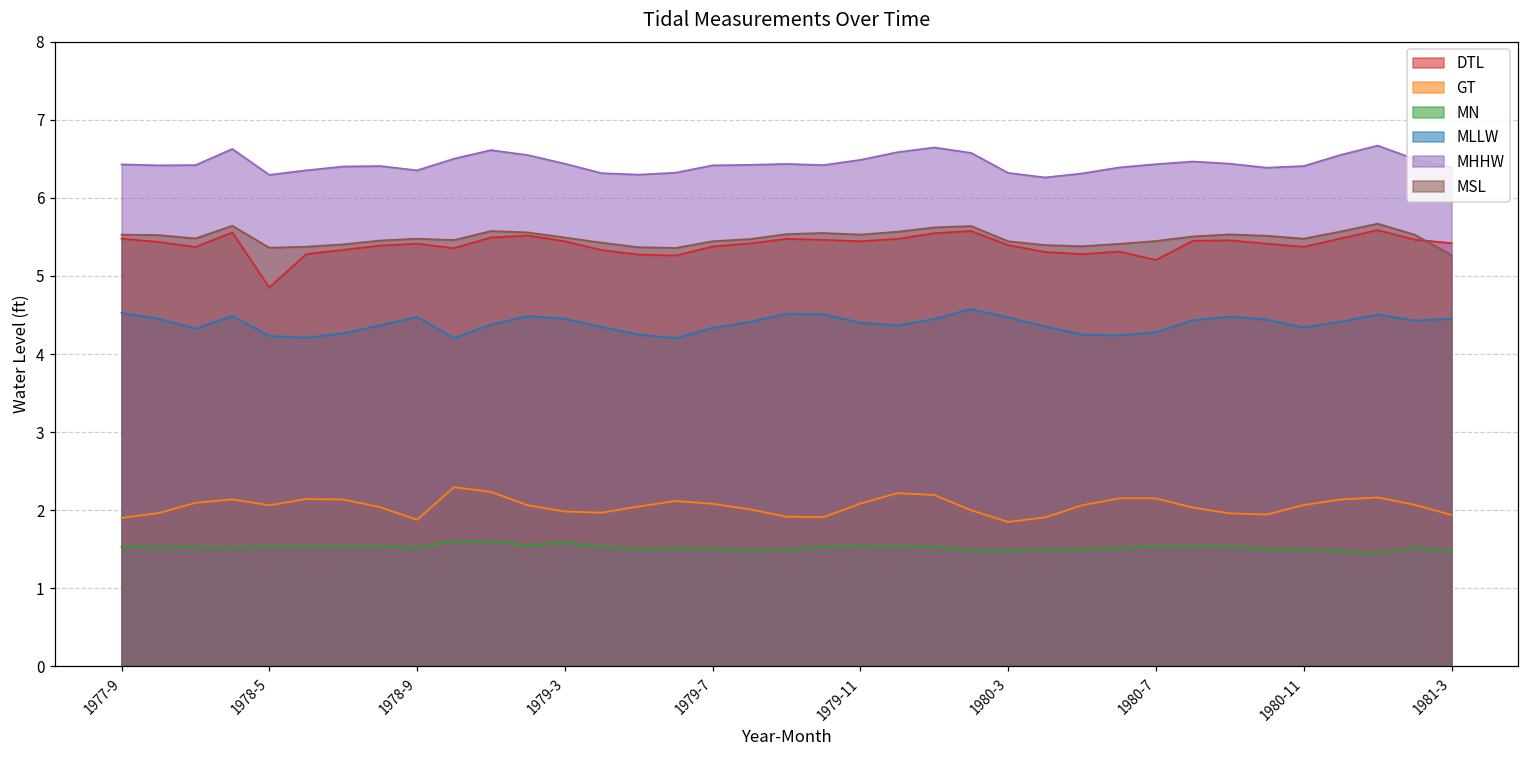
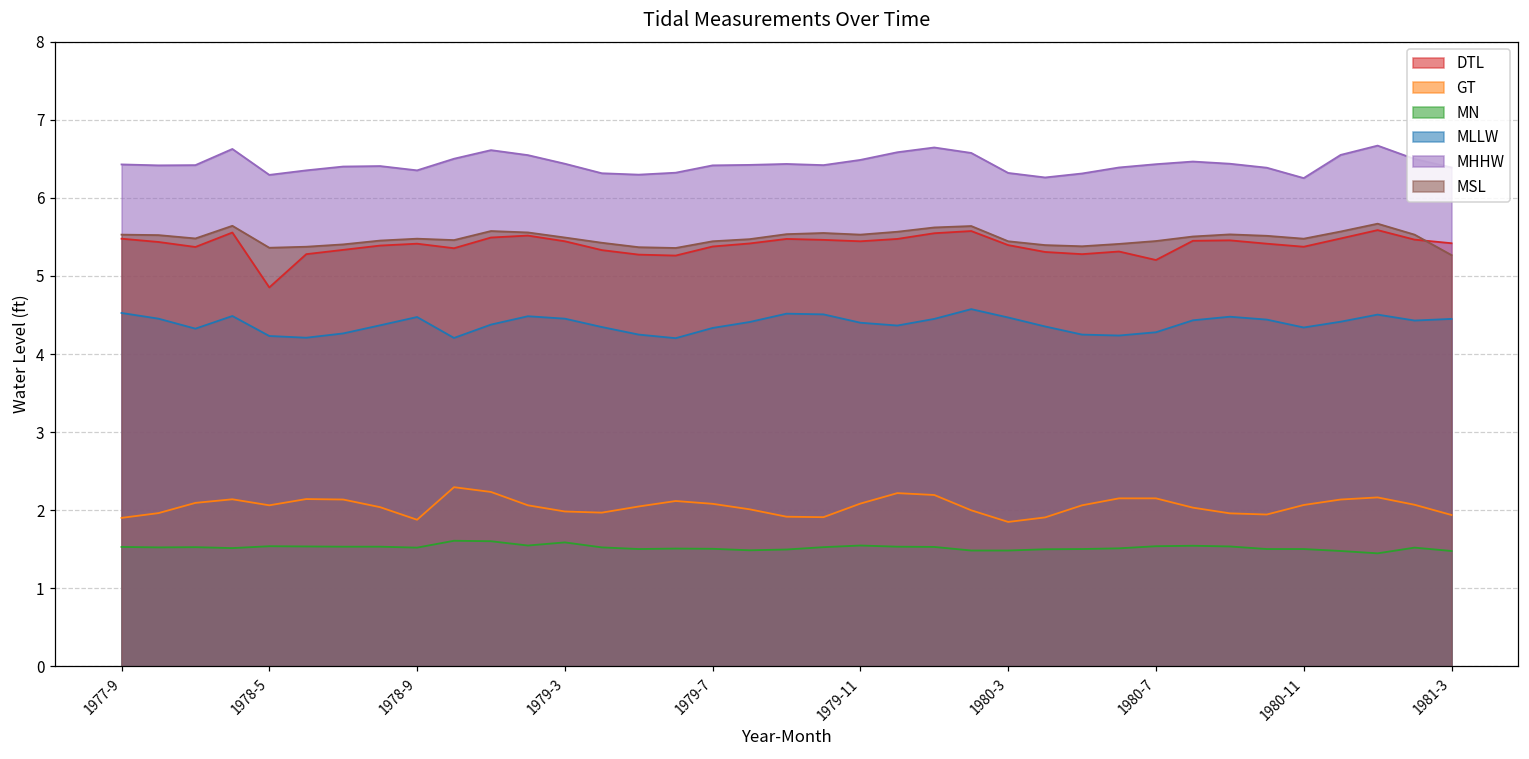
  {
    "DTL": {
      "1977-9": 5.5,
      "1978-5": 4.9,
      "1978-9": 5.4,
      "1979-3": 5.4,
      "1979-7": 5.4,
      "1979-11": 5.4,
      "1980-3": 5.4,
      "1980-7": 5.2,
      "1980-11": 5.4,
      "1981-3": 5.4
    },
    "GT": {
      "1977-9": 1.9,
      "1978-5": 2.1,
      "1978-9": 1.9,
      "1979-3": 2.0,
      "1979-7": 2.1,
      "1979-11": 2.1,
      "1980-3": 1.9,
      "1980-7": 2.2,
      "1980-11": 2.1,
      "1981-3": 1.9
    },
    "MN": {
      "1977-9": 1.5,
      "1978-5": 1.5,
      "1978-9": 1.5,
      "1979-3": 1.6,
      "1979-7": 1.5,
      "1979-11": 1.5,
      "1980-3": 1.5,
      "1980-7": 1.5,
      "1980-11": 1.5,
      "1981-3": 1.5
    },
    "MLLW": {
      "1977-9": 4.5,
      "1978-5": 4.2,
      "1978-9": 4.5,
      "1979-3": 4.5,
      "1979-7": 4.3,
      "1979-11": 4.4,
      "1980-3": 4.5,
      "1980-7": 4.3,
      "1980-11": 4.3,
      "1981-3": 4.5
    },
    "MHHW": {
      "1977-9": 6.4,
      "1978-5": 6.3,
      "1978-9": 6.4,
      "1979-3": 6.4,
      "1979-7": 6.4,
      "1979-11": 6.5,
      "1980-3": 6.3,
      "1980-7": 6.4,
-     "1980-11": 6.4
+     "1980-11": 6.3
    },
    "MSL": {
      "1977-9": 5.5,
      "1978-5": 5.4,
      "1978-9": 5.5,
      "1979-3": 5.5,
      "1979-7": 5.4,
      "1979-11": 5.5,
      "1980-3": 5.4,
      "1980-7": 5.4,
      "1980-11": 5.5,
      "1981-3": 5.3
    }
  }
